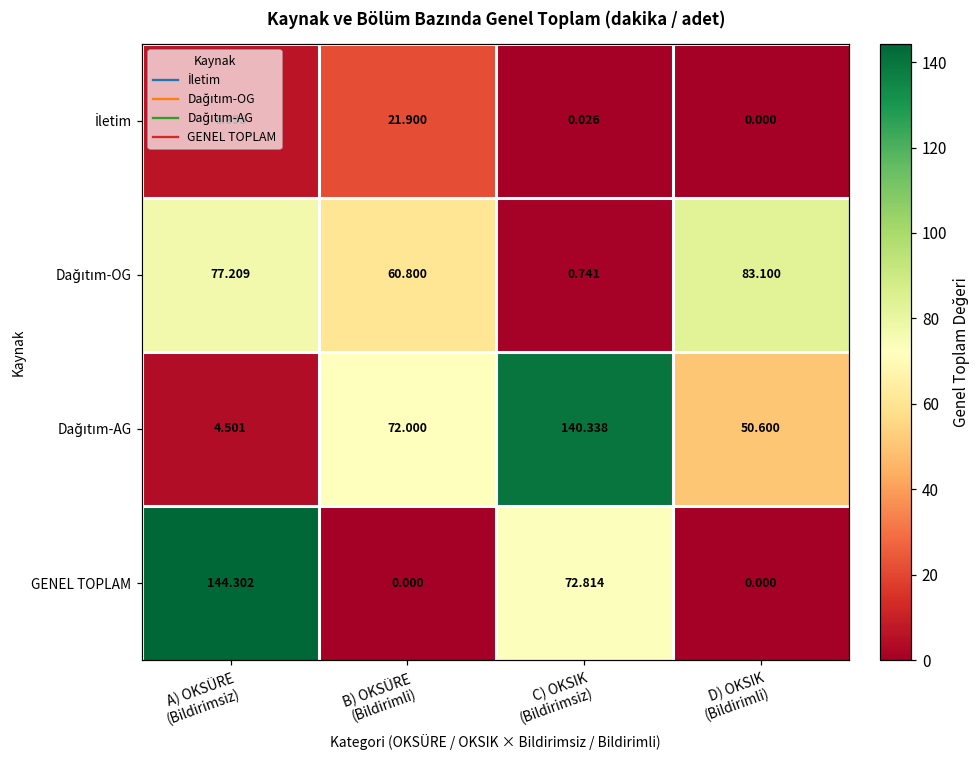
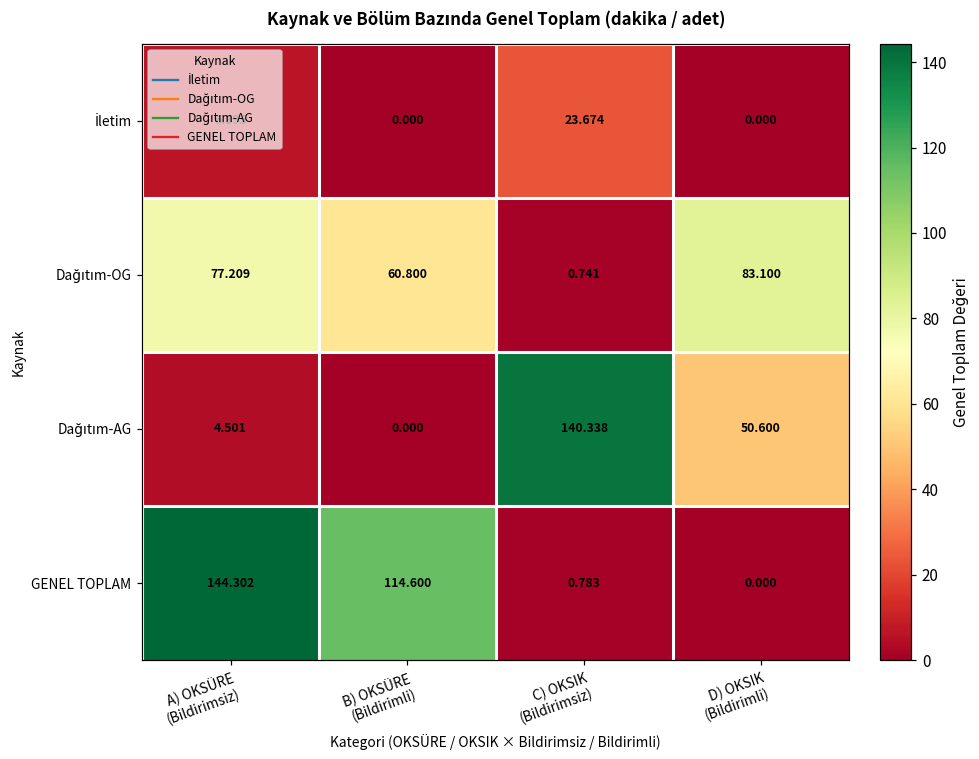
  {
    "İletim": {
-     "B) OKSÜRE (Bildirimli)": 21.900,
-     "C) OKSIK (Bildirimsiz)": 0.026,
+     "B) OKSÜRE (Bildirimli)": 0.000,
+     "C) OKSIK (Bildirimsiz)": 23.674,
      "D) OKSIK (Bildirimli)": 0.000
    },
    "Dağıtım-OG": {
      "A) OKSÜRE (Bildirimsiz)": 77.209,
      "B) OKSÜRE (Bildirimli)": 60.800,
      "C) OKSIK (Bildirimsiz)": 0.741,
      "D) OKSIK (Bildirimli)": 83.100
    },
    "Dağıtım-AG": {
      "A) OKSÜRE (Bildirimsiz)": 4.501,
-     "B) OKSÜRE (Bildirimli)": 72.000,
+     "B) OKSÜRE (Bildirimli)": 0.000,
      "C) OKSIK (Bildirimsiz)": 140.338,
      "D) OKSIK (Bildirimli)": 50.600
    },
    "GENEL TOPLAM": {
      "A) OKSÜRE (Bildirimsiz)": 144.302,
-     "B) OKSÜRE (Bildirimli)": 0.000,
-     "C) OKSIK (Bildirimsiz)": 72.814,
+     "B) OKSÜRE (Bildirimli)": 114.600,
+     "C) OKSIK (Bildirimsiz)": 0.783,
      "D) OKSIK (Bildirimli)": 0.000
    }
  }
